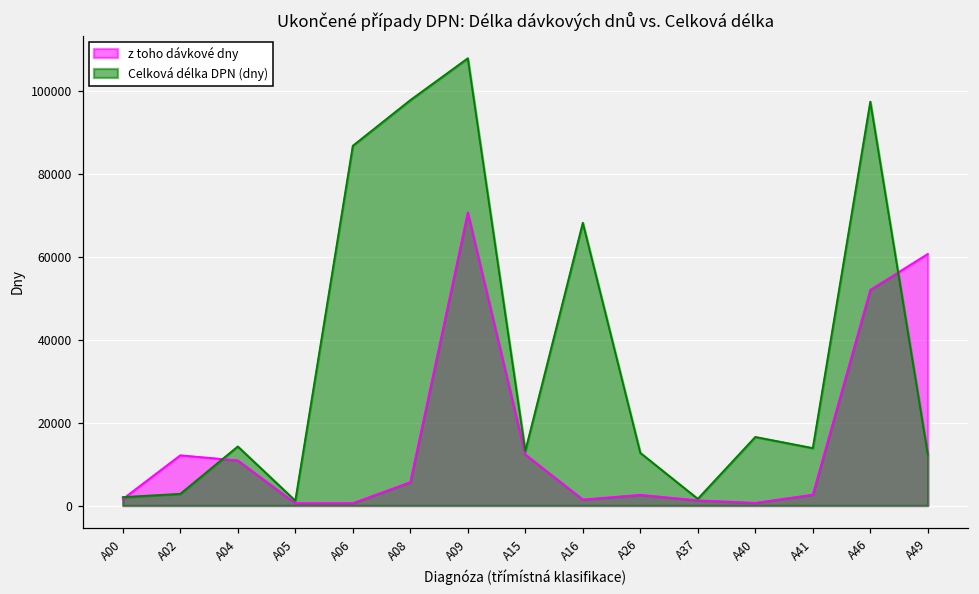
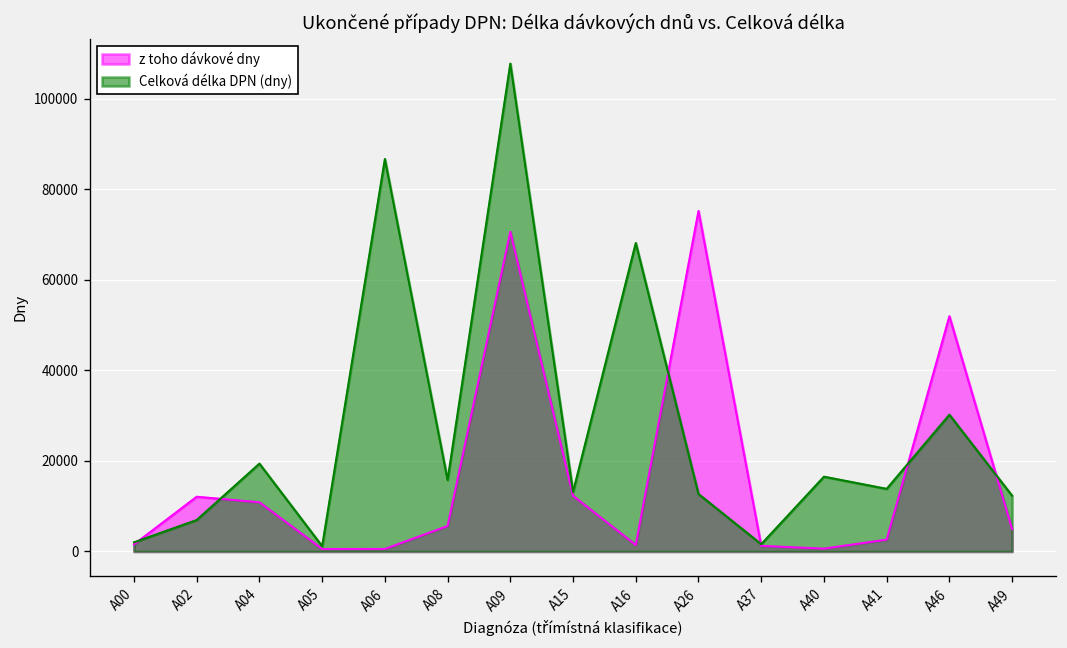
  {
    "z toho dávkové dny": {
      "A02": 12000,
      "A04": 11000,
      "A06": 1000,
      "A08": 6000,
      "A09": 71000,
      "A15": 12000,
      "A16": 1000,
-     "A26": 3000,
+     "A26": 75000,
      "A40": 1000,
      "A41": 3000,
      "A46": 52000,
-     "A49": 61000
+     "A49": 5000
    },
    "Celková délka DPN (dny)": {
-     "A02": 3000,
-     "A04": 14000,
+     "A02": 7000,
+     "A04": 19000,
      "A06": 87000,
-     "A08": 98000,
+     "A08": 16000,
      "A09": 108000,
      "A15": 13000,
      "A16": 68000,
      "A26": 13000,
      "A40": 17000,
      "A41": 14000,
-     "A46": 97000,
+     "A46": 30000,
      "A49": 12000
    }
  }
